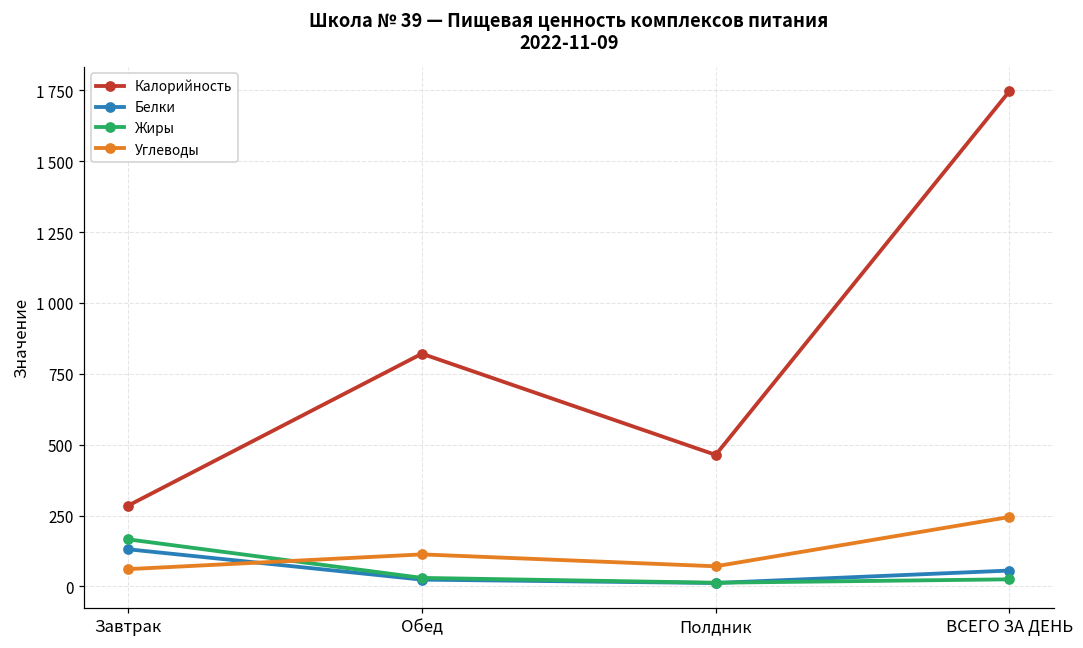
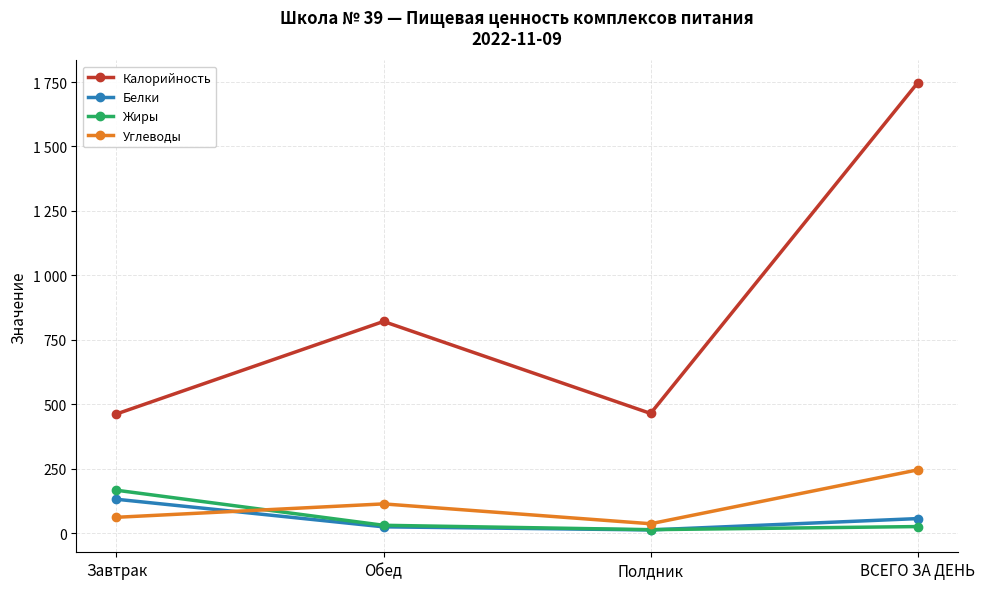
  {
    "Калорийность": {
-     "Завтрак": 290,
+     "Завтрак": 460,
      "Обед": 820,
      "Полдник": 460,
      "ВСЕГО ЗА ДЕНЬ": 1750
    },
    "Белки": {
      "Завтрак": 130,
      "ВСЕГО ЗА ДЕНЬ": 60
    },
    "Жиры": {
      "Завтрак": 170,
      "ВСЕГО ЗА ДЕНЬ": 30
    },
    "Углеводы": {
      "Завтрак": 60,
      "Обед": 110,
-     "Полдник": 70,
+     "Полдник": 40,
      "ВСЕГО ЗА ДЕНЬ": 250
    }
  }
